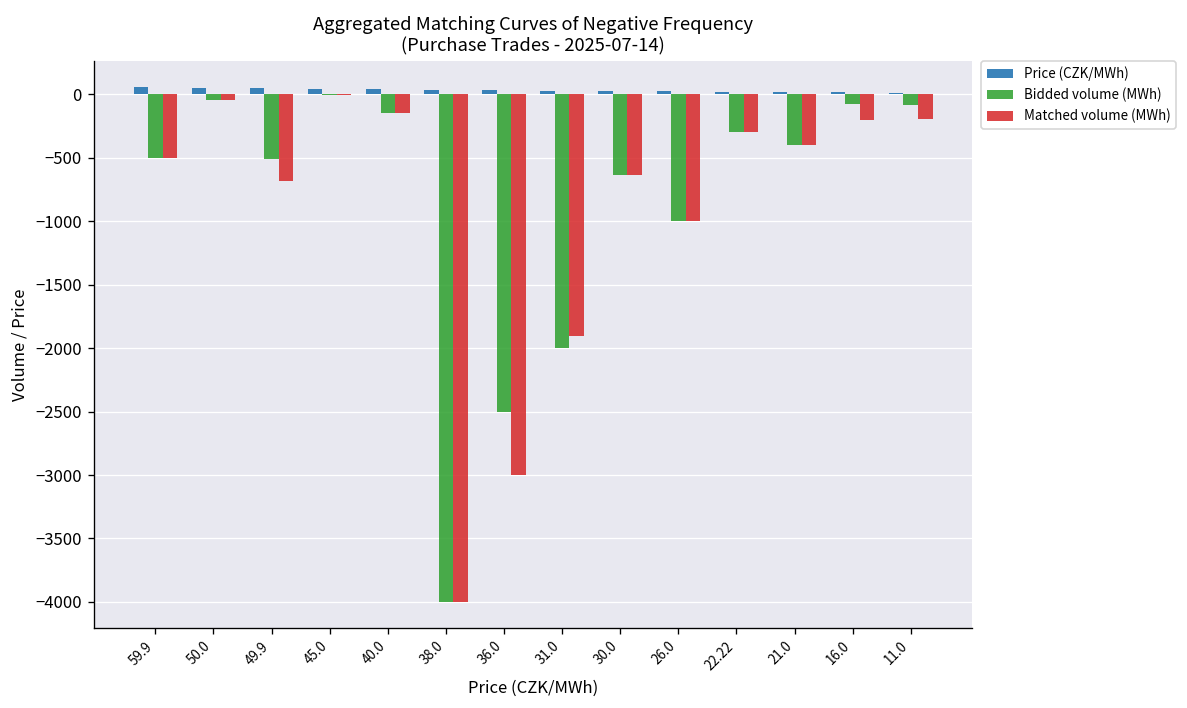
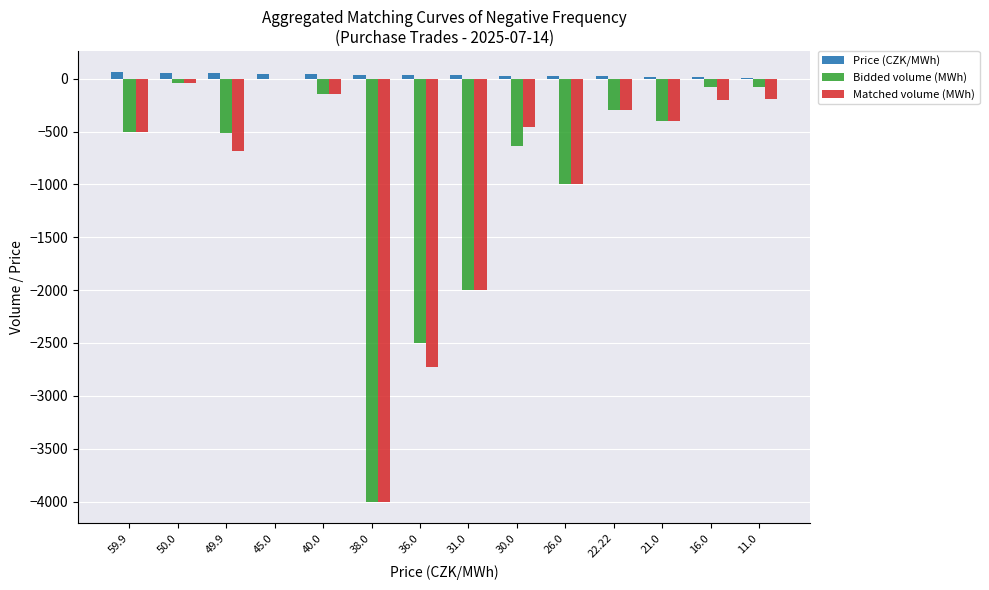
  {
    "Price (CZK/MWh)": {
      "59.9": 60,
      "50.0": 50,
      "49.9": 50,
      "45.0": 50,
      "40.0": 40,
      "38.0": 40,
      "36.0": 40,
      "31.0": 30,
      "30.0": 30,
      "26.0": 30
    },
    "Bidded volume (MWh)": {
      "59.9": -500,
      "50.0": -40,
      "49.9": -510,
      "40.0": -140,
      "38.0": -4000,
      "36.0": -2500,
      "31.0": -2000,
      "30.0": -640,
      "26.0": -1000,
      "22.22": -300,
      "21.0": -400,
      "16.0": -80,
      "11.0": -80
    },
    "Matched volume (MWh)": {
      "59.9": -500,
      "50.0": -40,
      "49.9": -680,
      "40.0": -140,
      "38.0": -4000,
-     "36.0": -3000,
-     "31.0": -1900,
-     "30.0": -640,
+     "36.0": -2730,
+     "31.0": -2000,
+     "30.0": -460,
      "26.0": -1000,
      "22.22": -300,
      "21.0": -400,
      "16.0": -200,
      "11.0": -190
    }
  }
